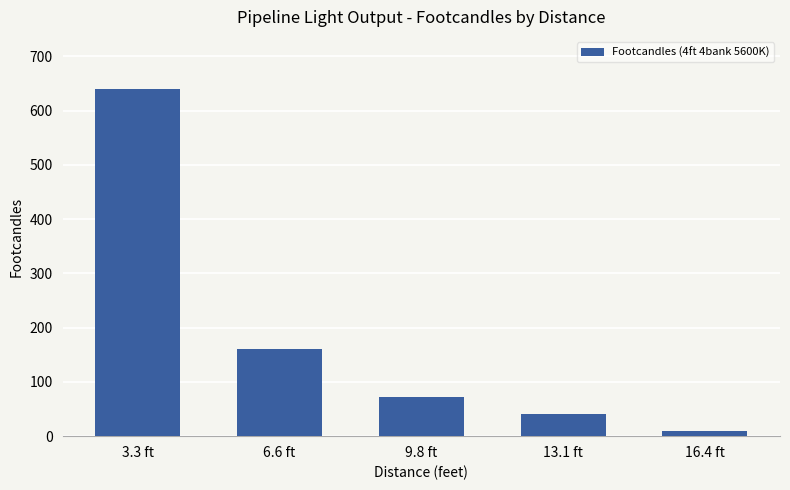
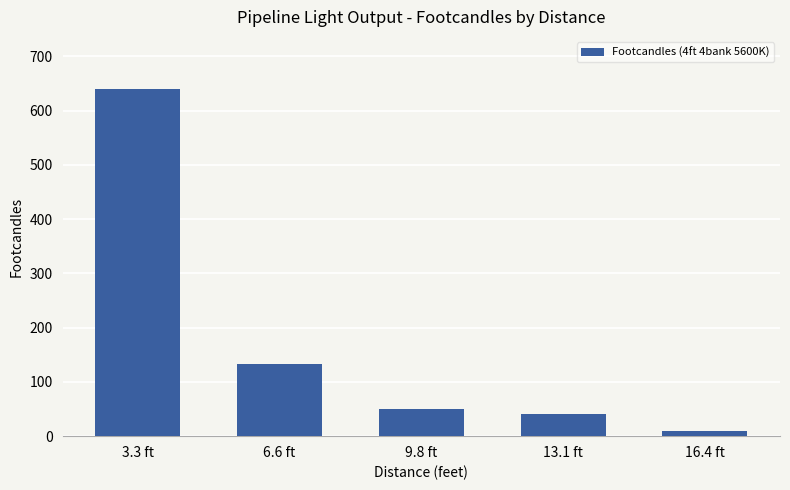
  {
    "3.3 ft": 640,
-   "6.6 ft": 160,
-   "9.8 ft": 70,
+   "6.6 ft": 130,
+   "9.8 ft": 50,
    "13.1 ft": 40,
    "16.4 ft": 10
  }
